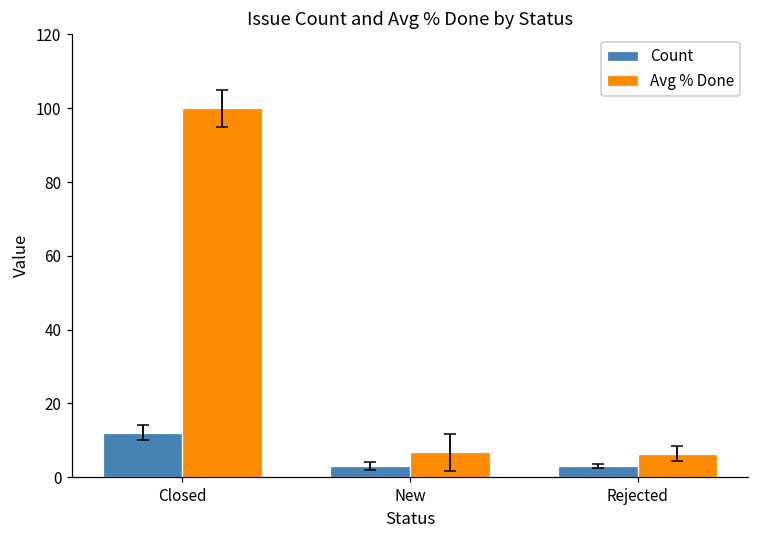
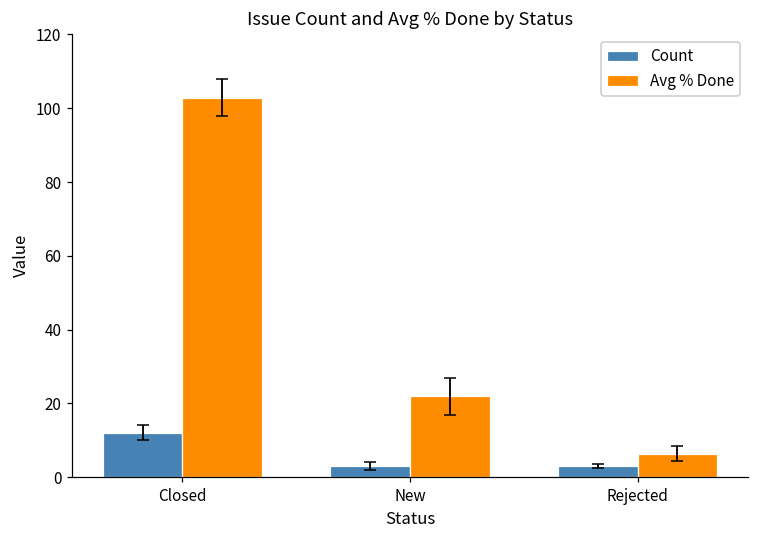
  {
    "Count": {
      "Closed": 12,
      "New": 3,
      "Rejected": 3
    },
    "Avg % Done": {
-     "Closed": 100,
-     "New": 7,
+     "Closed": 103,
+     "New": 22,
      "Rejected": 6
    }
  }
